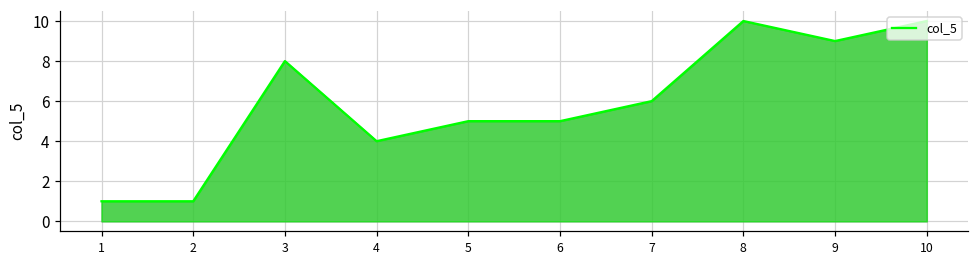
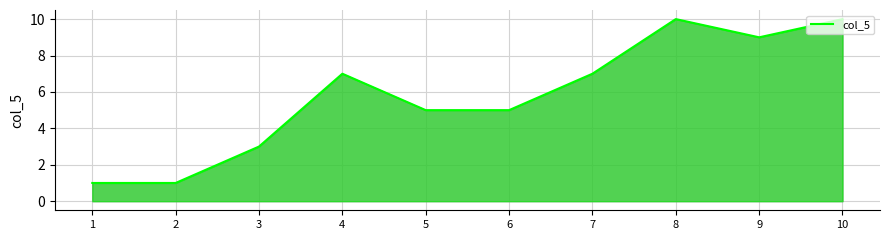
  {
    "1": 1,
    "2": 1,
-   "3": 8,
-   "4": 4,
+   "3": 3,
+   "4": 7,
    "5": 5,
    "6": 5,
-   "7": 6,
+   "7": 7,
    "8": 10,
    "9": 9
  }
